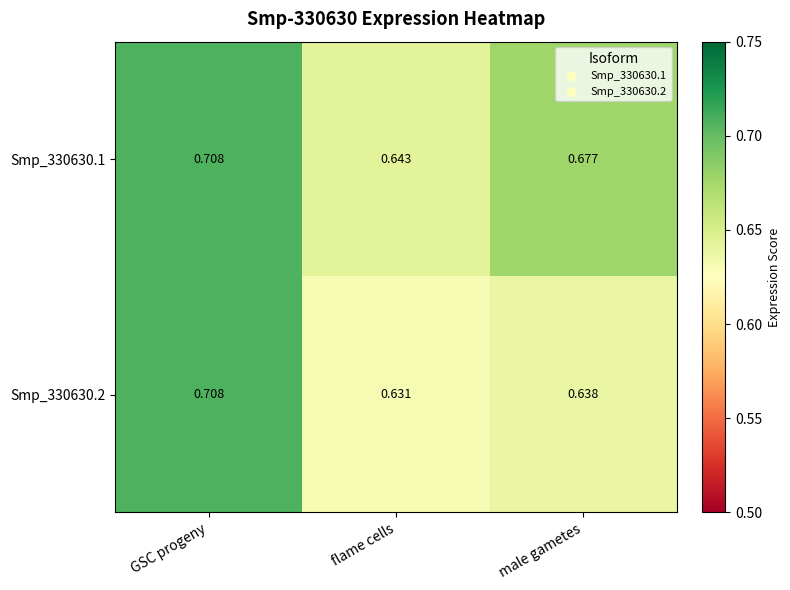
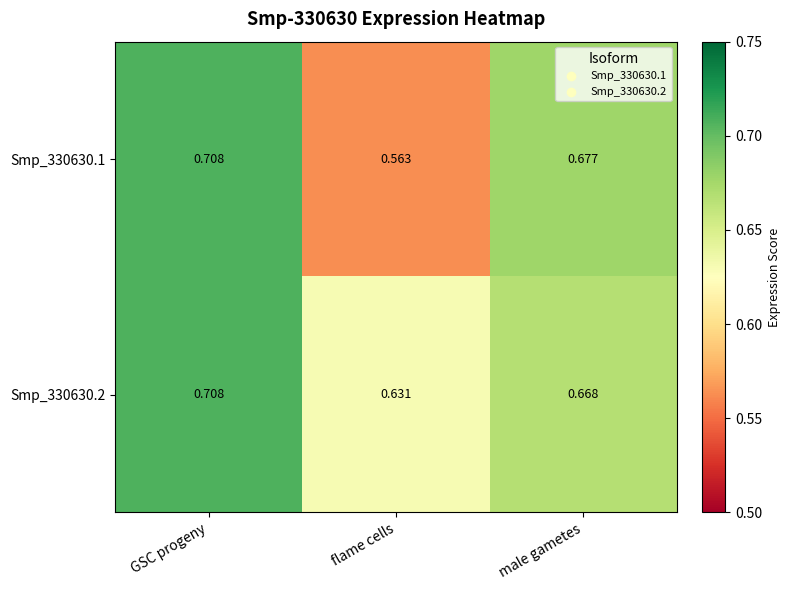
  {
    "Smp_330630.1": {
      "GSC progeny": 0.708,
-     "flame cells": 0.643,
+     "flame cells": 0.563,
      "male gametes": 0.677
    },
    "Smp_330630.2": {
      "GSC progeny": 0.708,
      "flame cells": 0.631,
-     "male gametes": 0.638
+     "male gametes": 0.668
    }
  }
